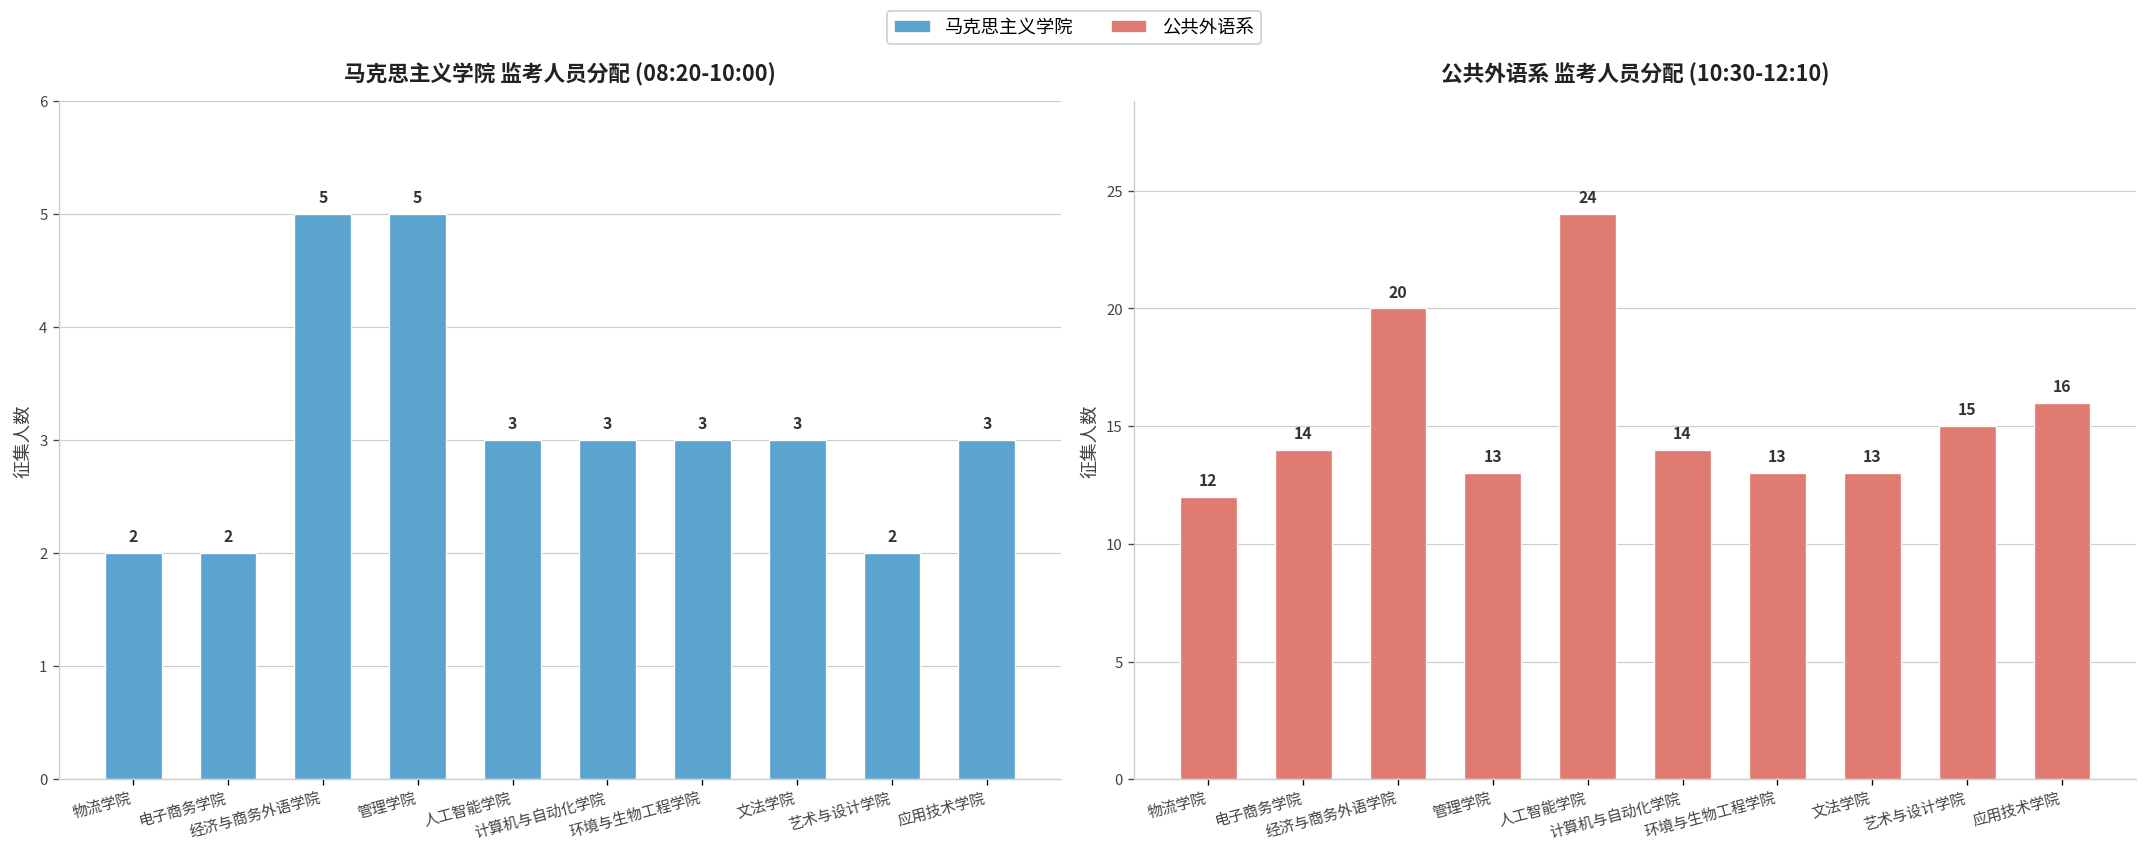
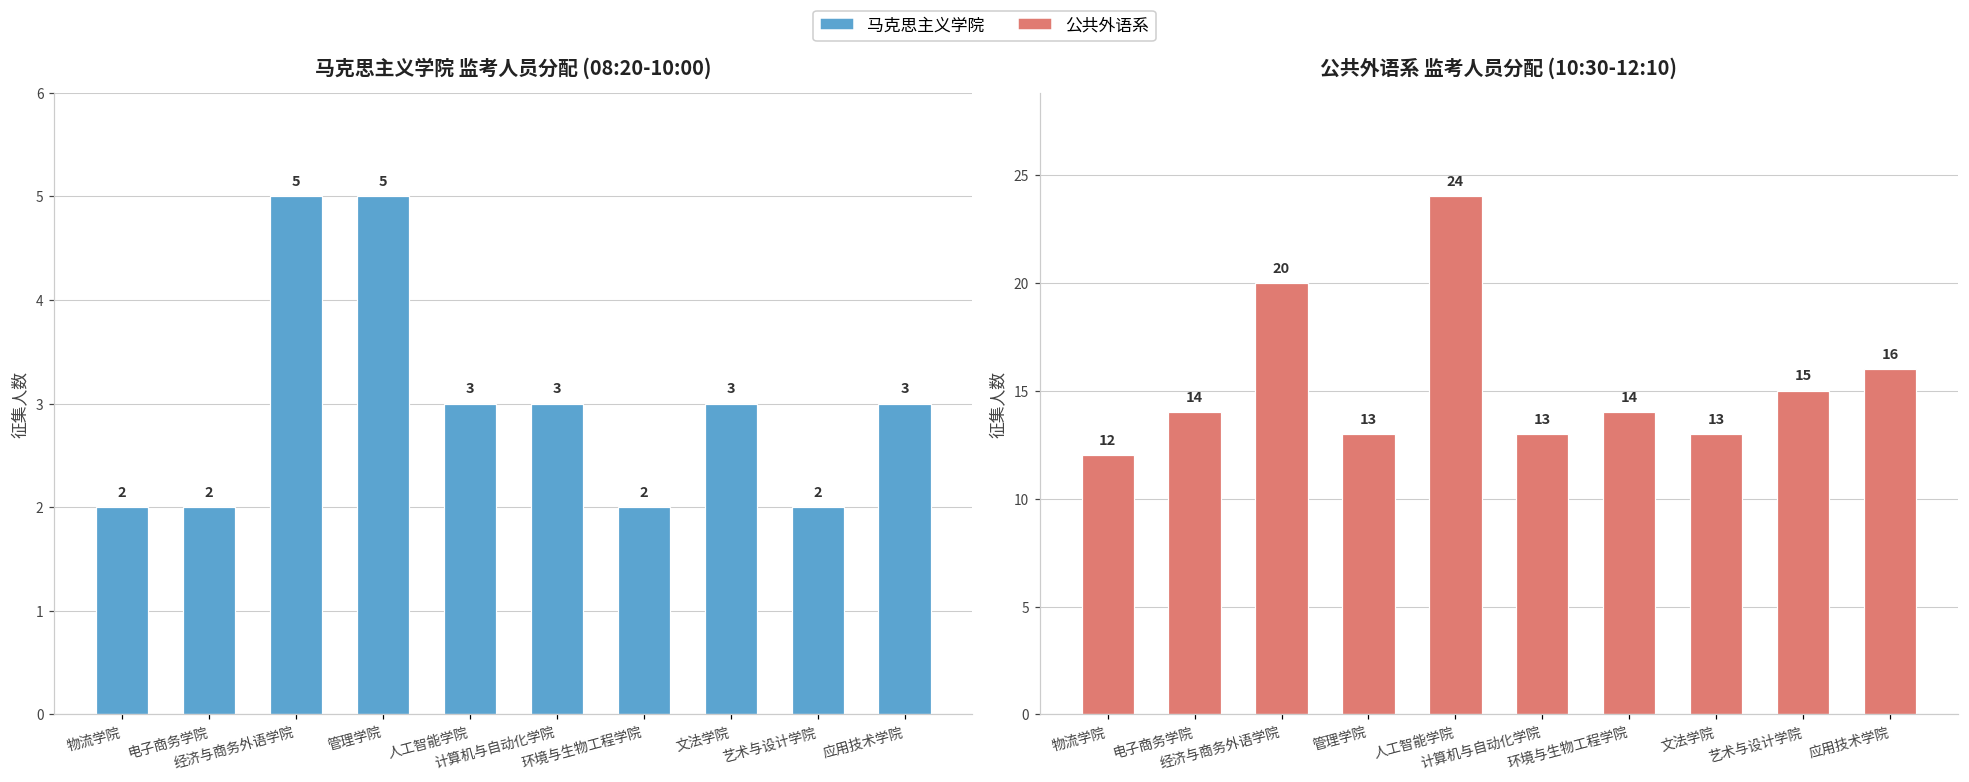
  {
    "马克思主义学院 监考人员分配 (08:20-10:00)": {
      "物流学院": 2,
      "电子商务学院": 2,
      "经济与商务外语学院": 5,
      "管理学院": 5,
      "人工智能学院": 3,
      "计算机与自动化学院": 3,
-     "环境与生物工程学院": 3,
+     "环境与生物工程学院": 2,
      "文法学院": 3,
      "艺术与设计学院": 2,
      "应用技术学院": 3
    },
    "公共外语系 监考人员分配 (10:30-12:10)": {
      "物流学院": 12,
      "电子商务学院": 14,
      "经济与商务外语学院": 20,
      "管理学院": 13,
      "人工智能学院": 24,
-     "计算机与自动化学院": 14,
-     "环境与生物工程学院": 13,
+     "计算机与自动化学院": 13,
+     "环境与生物工程学院": 14,
      "文法学院": 13,
      "艺术与设计学院": 15,
      "应用技术学院": 16
    }
  }
